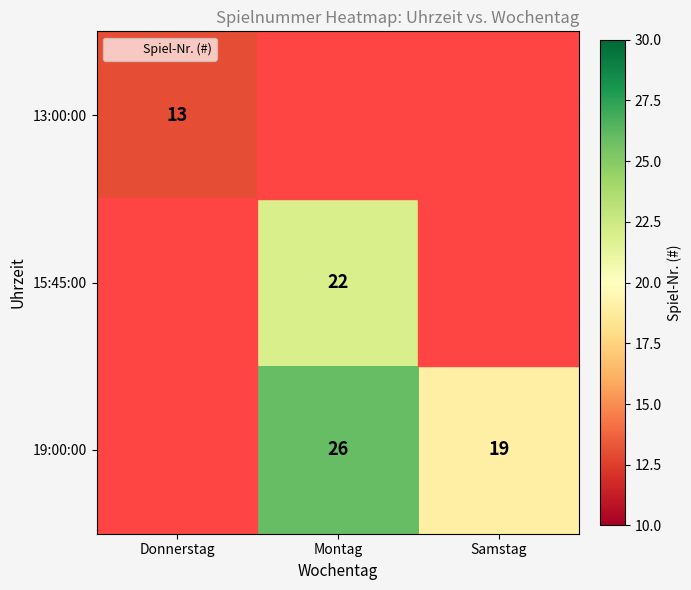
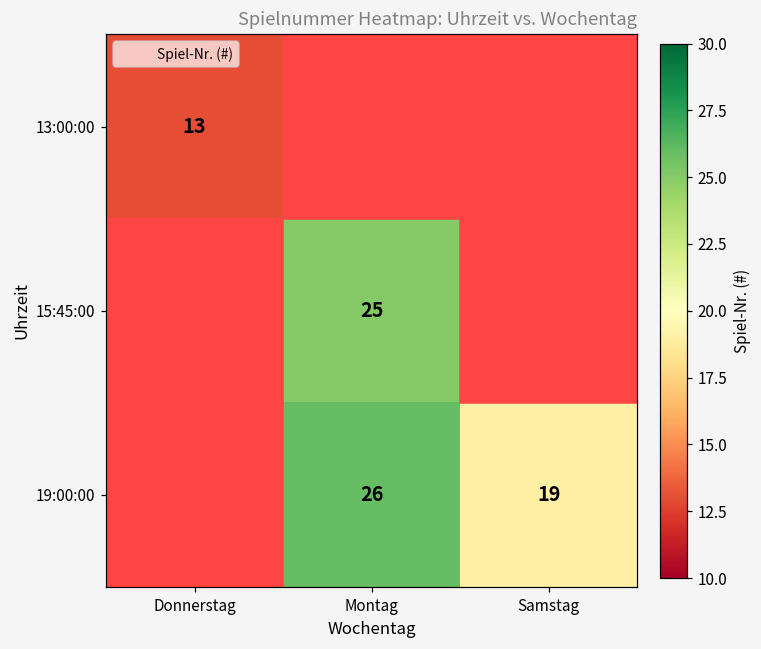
  {
    "13:00:00": {
      "Donnerstag": 13
    },
    "15:45:00": {
-     "Montag": 22
+     "Montag": 25
    },
    "19:00:00": {
      "Montag": 26,
      "Samstag": 19
    }
  }
